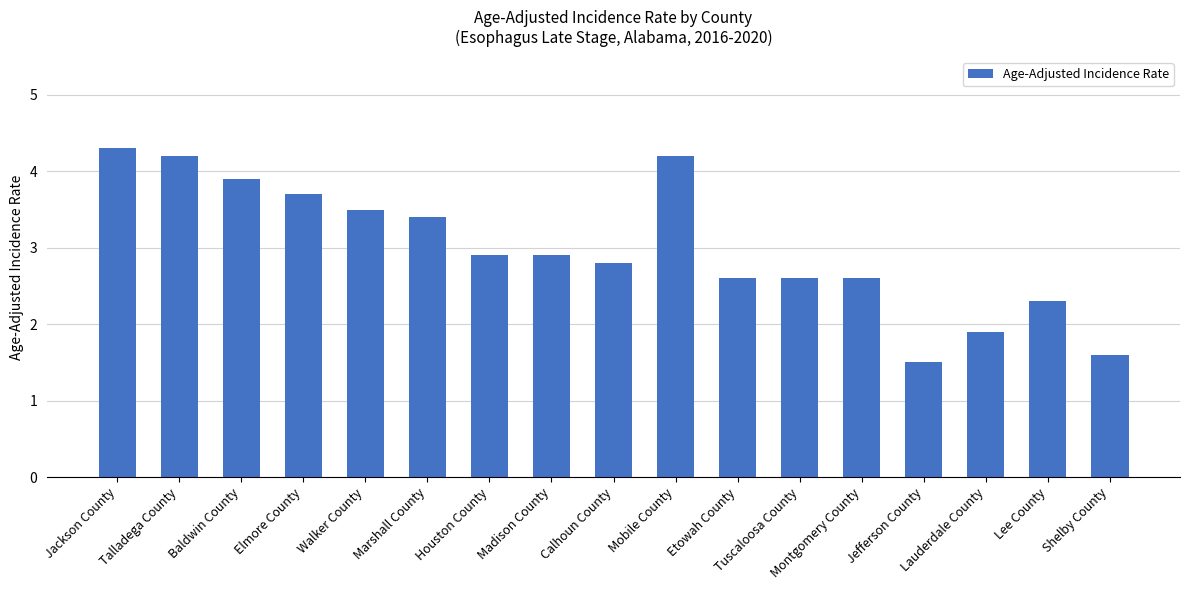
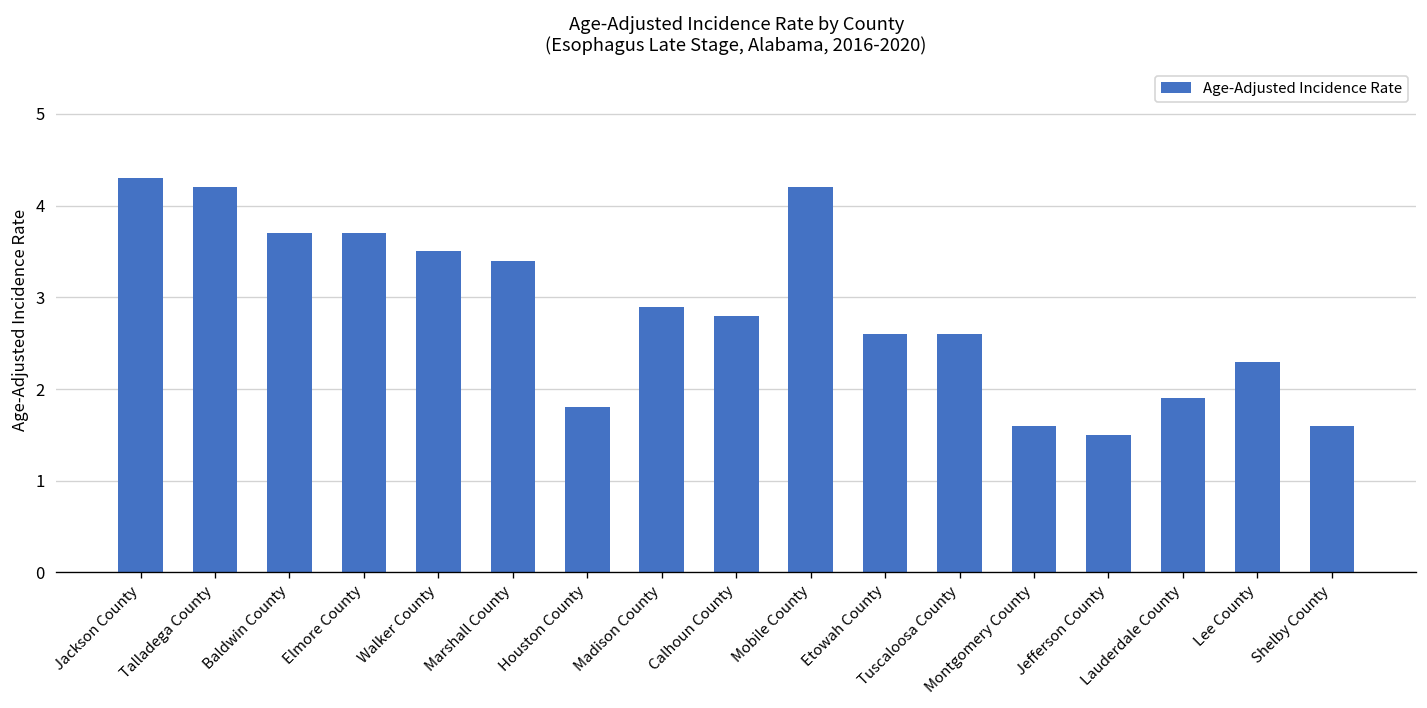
  {
    "Jackson County": 4.3,
    "Talladega County": 4.2,
-   "Baldwin County": 3.9,
+   "Baldwin County": 3.7,
    "Elmore County": 3.7,
    "Walker County": 3.5,
    "Marshall County": 3.4,
-   "Houston County": 2.9,
+   "Houston County": 1.8,
    "Madison County": 2.9,
    "Calhoun County": 2.8,
    "Mobile County": 4.2,
    "Etowah County": 2.6,
    "Tuscaloosa County": 2.6,
-   "Montgomery County": 2.6,
+   "Montgomery County": 1.6,
    "Jefferson County": 1.5,
    "Lauderdale County": 1.9,
    "Lee County": 2.3,
    "Shelby County": 1.6
  }
